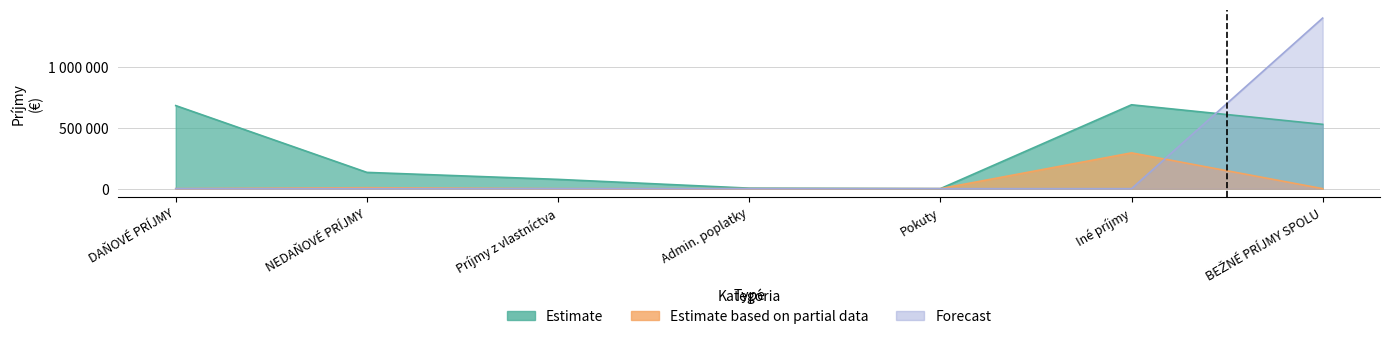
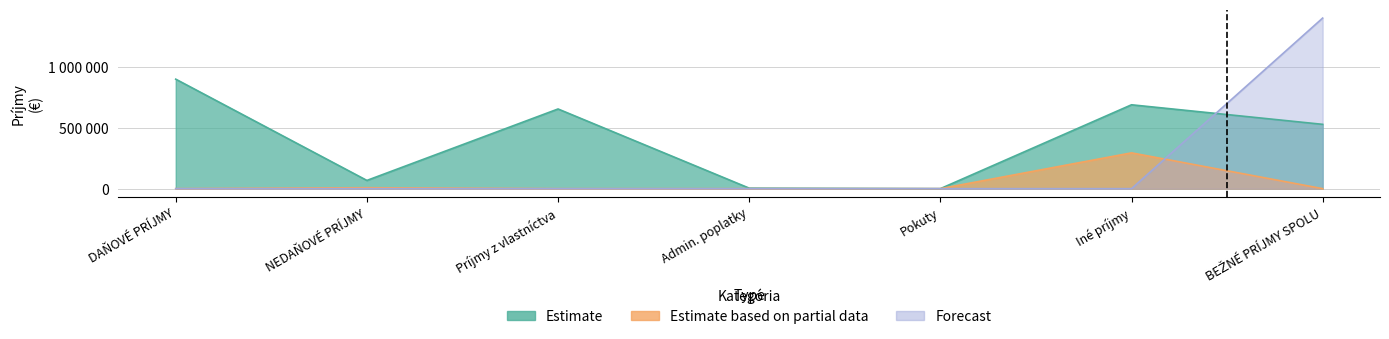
  {
    "Estimate": {
-     "DAŇOVÉ PRÍJMY": 680000,
-     "NEDAŇOVÉ PRÍJMY": 130000,
-     "Príjmy z vlastníctva": 80000,
+     "DAŇOVÉ PRÍJMY": 900000,
+     "NEDAŇOVÉ PRÍJMY": 70000,
+     "Príjmy z vlastníctva": 650000,
      "Iné príjmy": 690000,
      "BEŽNÉ PRÍJMY SPOLU": 530000
    },
    "Estimate based on partial data": {
      "Iné príjmy": 290000,
      "BEŽNÉ PRÍJMY SPOLU": 0
    },
    "Forecast": {
      "Iné príjmy": 0,
      "BEŽNÉ PRÍJMY SPOLU": 1400000
    }
  }
